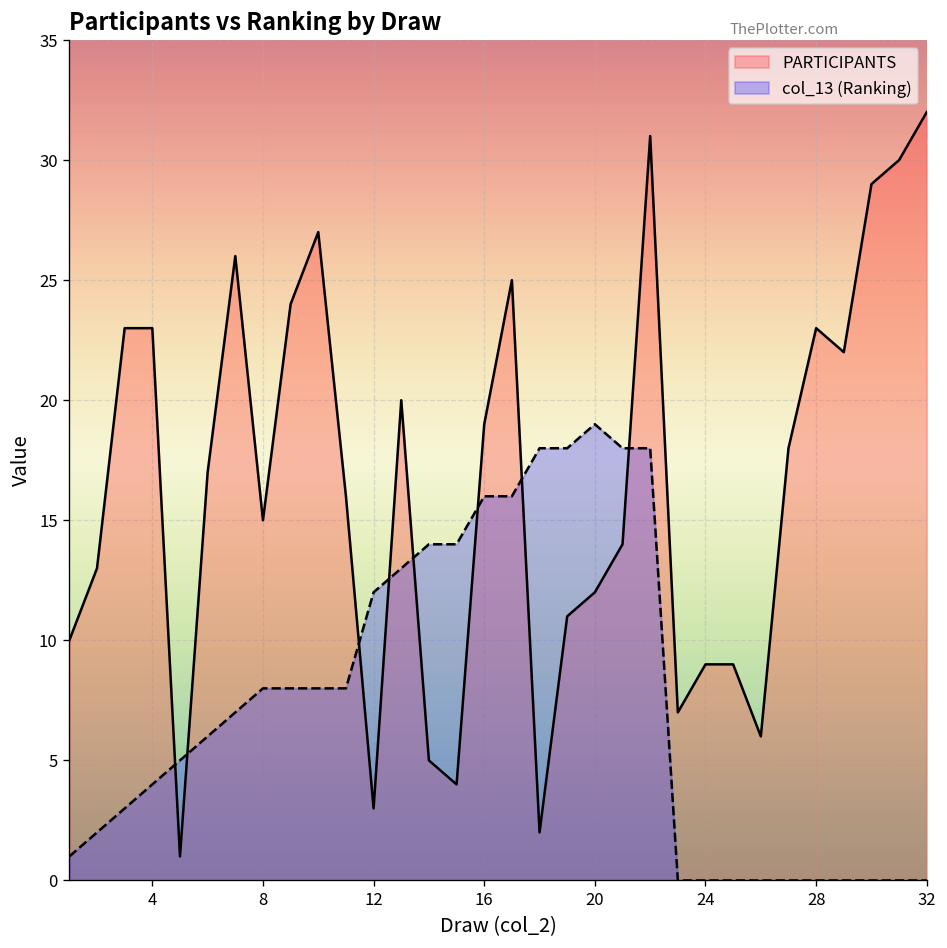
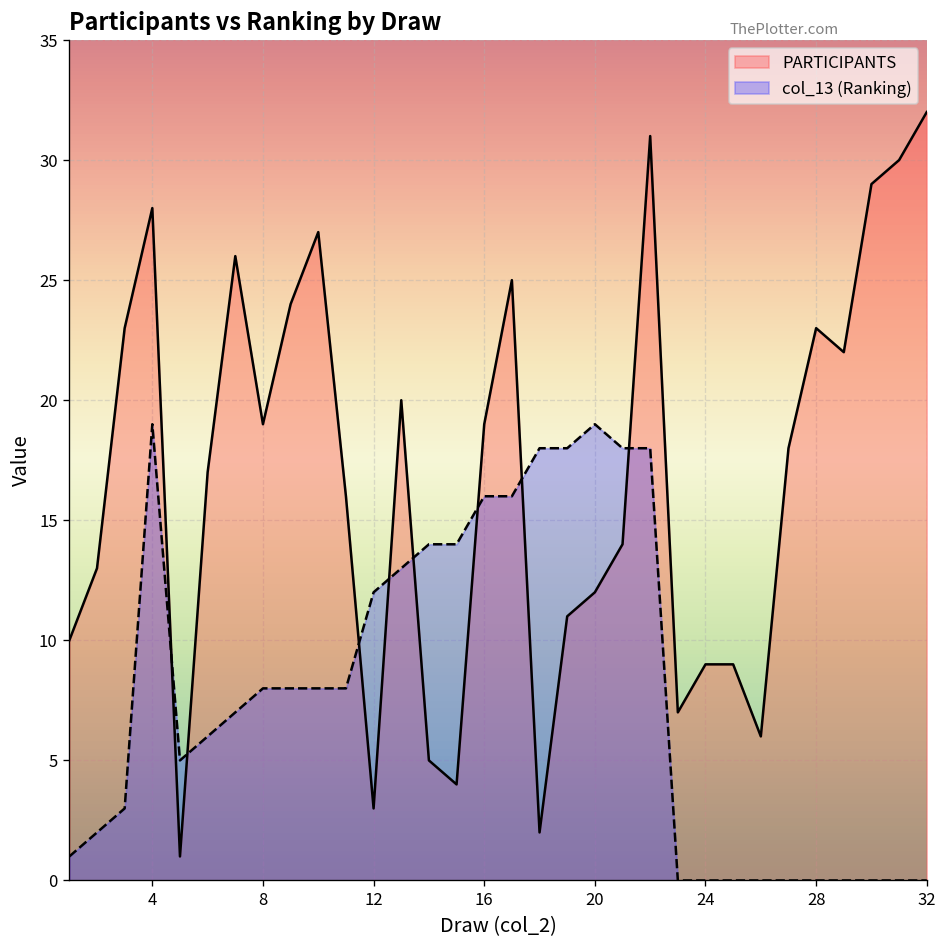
  {
    "PARTICIPANTS": {
-     "4": 23,
-     "8": 15,
+     "4": 28,
+     "8": 19,
      "12": 3,
      "16": 19,
      "20": 12,
      "24": 9,
      "28": 23,
      "32": 32
    },
    "col_13 (Ranking)": {
-     "4": 4,
+     "4": 19,
      "8": 8,
      "12": 12,
      "16": 16,
      "20": 19,
      "24": 0,
      "28": 0,
      "32": 0
    }
  }
